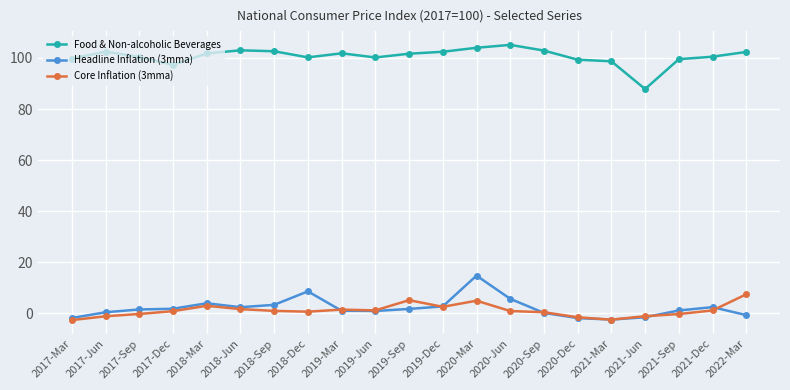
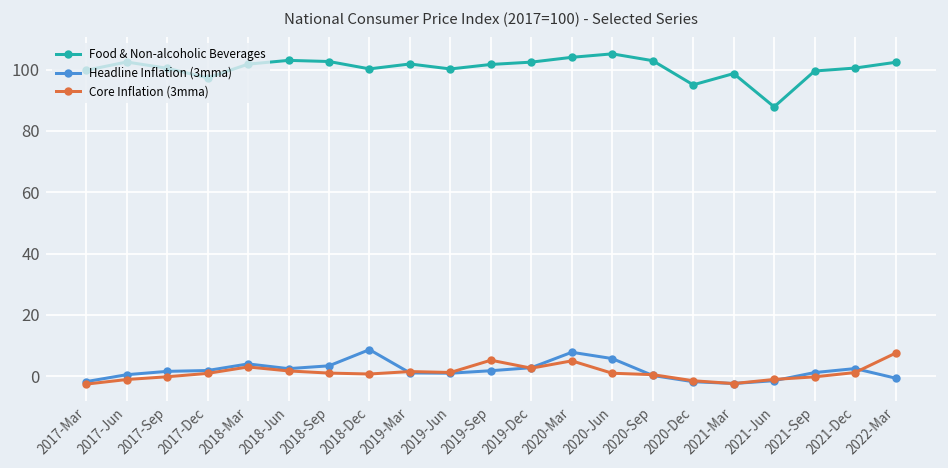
  {
    "Food & Non-alcoholic Beverages": {
      "2018-Jun": 103,
      "2018-Sep": 103,
      "2018-Dec": 100,
      "2019-Mar": 102,
      "2019-Jun": 100,
      "2019-Sep": 102,
      "2019-Dec": 102,
      "2020-Mar": 104,
      "2020-Jun": 105,
      "2020-Sep": 103,
-     "2020-Dec": 99,
+     "2020-Dec": 95,
      "2021-Mar": 99,
      "2021-Jun": 88,
      "2021-Sep": 100,
      "2021-Dec": 101,
      "2022-Mar": 102
    },
    "Headline Inflation (3mma)": {
      "2017-Jun": 0,
      "2017-Sep": 2,
      "2018-Sep": 3,
      "2018-Dec": 9,
      "2019-Sep": 2,
-     "2020-Mar": 15,
+     "2020-Mar": 8,
      "2020-Jun": 6,
      "2021-Sep": 1,
      "2021-Dec": 2,
      "2022-Mar": -1
    },
    "Core Inflation (3mma)": {
      "2017-Jun": -1,
      "2017-Sep": 0,
      "2018-Sep": 1,
      "2018-Dec": 1,
      "2019-Sep": 5,
      "2020-Mar": 5,
      "2020-Jun": 1,
      "2021-Sep": 0,
      "2021-Dec": 1,
      "2022-Mar": 8
    }
  }
